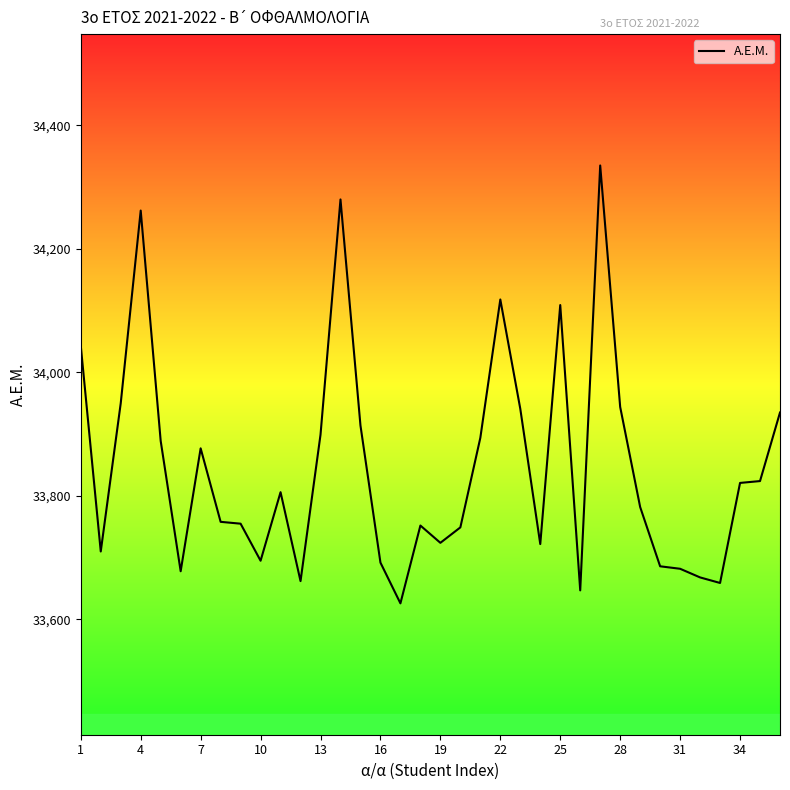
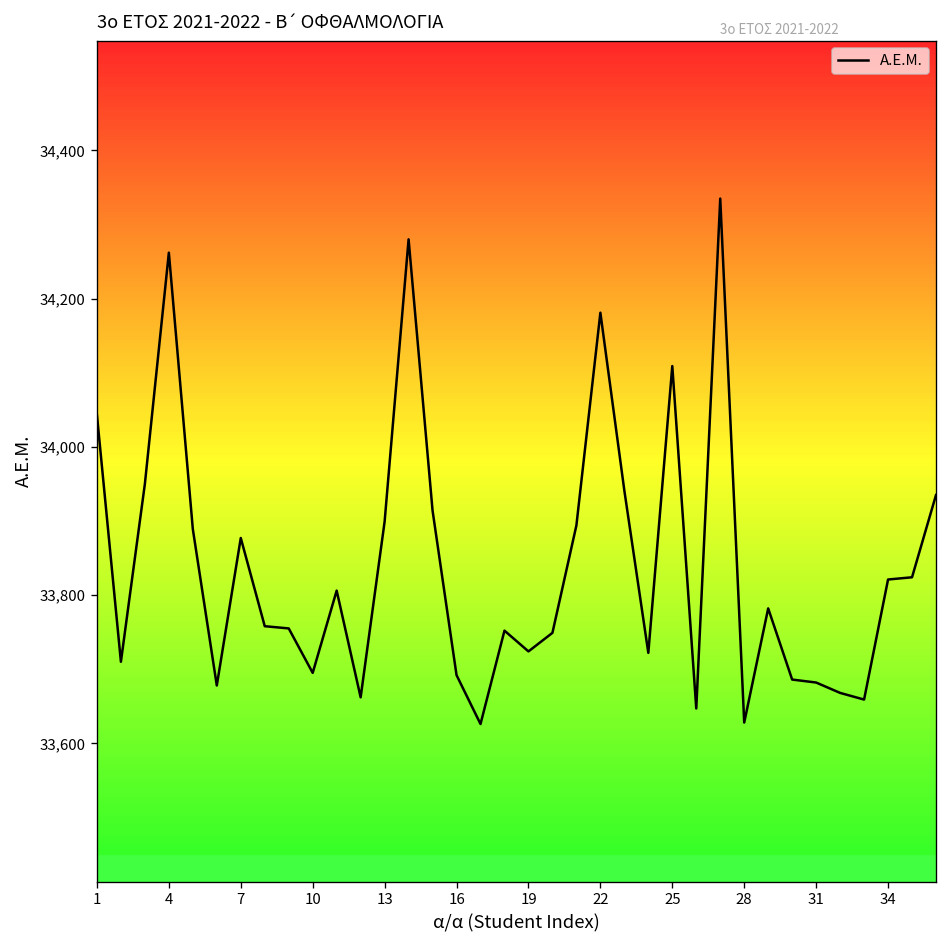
  {
    "1": "34,040",
    "4": "34,260",
    "7": "33,880",
    "10": "33,700",
    "13": "33,900",
    "16": "33,690",
    "19": "33,720",
-   "22": "34,120",
+   "22": "34,180",
    "25": "34,110",
-   "28": "33,940",
+   "28": "33,630",
    "31": "33,680",
    "34": "33,820"
  }
